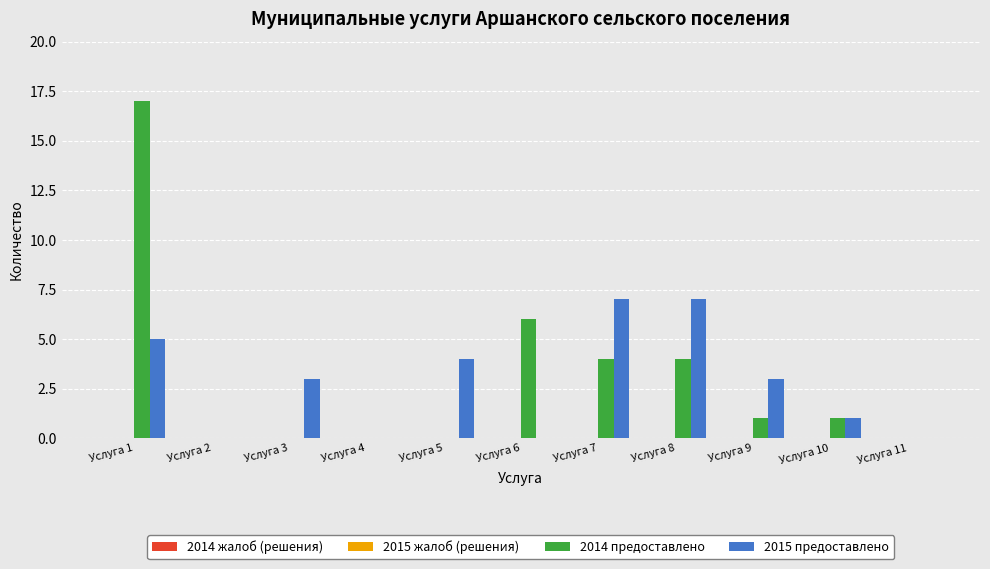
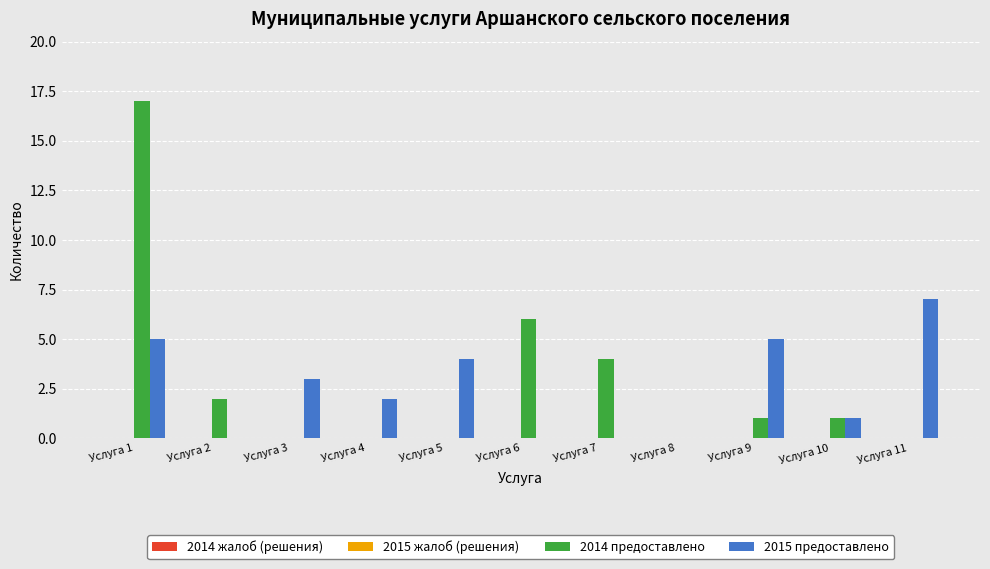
  {
    "2014 жалоб (решения)": {
      "Услуга 1": 0,
      "Услуга 2": 0,
      "Услуга 3": 0,
      "Услуга 4": 0,
      "Услуга 5": 0,
      "Услуга 6": 0,
      "Услуга 7": 0,
      "Услуга 8": 0,
      "Услуга 9": 0,
      "Услуга 10": 0,
      "Услуга 11": 0
    },
    "2015 жалоб (решения)": {
      "Услуга 1": 0,
      "Услуга 2": 0,
      "Услуга 3": 0,
      "Услуга 4": 0,
      "Услуга 5": 0,
      "Услуга 6": 0,
      "Услуга 7": 0,
      "Услуга 8": 0,
      "Услуга 9": 0,
      "Услуга 10": 0,
      "Услуга 11": 0
    },
    "2014 предоставлено": {
      "Услуга 1": 17,
-     "Услуга 2": 0,
+     "Услуга 2": 2,
      "Услуга 3": 0,
      "Услуга 4": 0,
      "Услуга 5": 0,
      "Услуга 6": 6,
      "Услуга 7": 4,
-     "Услуга 8": 4,
+     "Услуга 8": 0,
      "Услуга 9": 1,
      "Услуга 10": 1,
      "Услуга 11": 0
    },
    "2015 предоставлено": {
      "Услуга 1": 5,
      "Услуга 2": 0,
      "Услуга 3": 3,
-     "Услуга 4": 0,
+     "Услуга 4": 2,
      "Услуга 5": 4,
      "Услуга 6": 0,
-     "Услуга 7": 7,
-     "Услуга 8": 7,
-     "Услуга 9": 3,
+     "Услуга 7": 0,
+     "Услуга 8": 0,
+     "Услуга 9": 5,
      "Услуга 10": 1,
-     "Услуга 11": 0
+     "Услуга 11": 7
    }
  }
